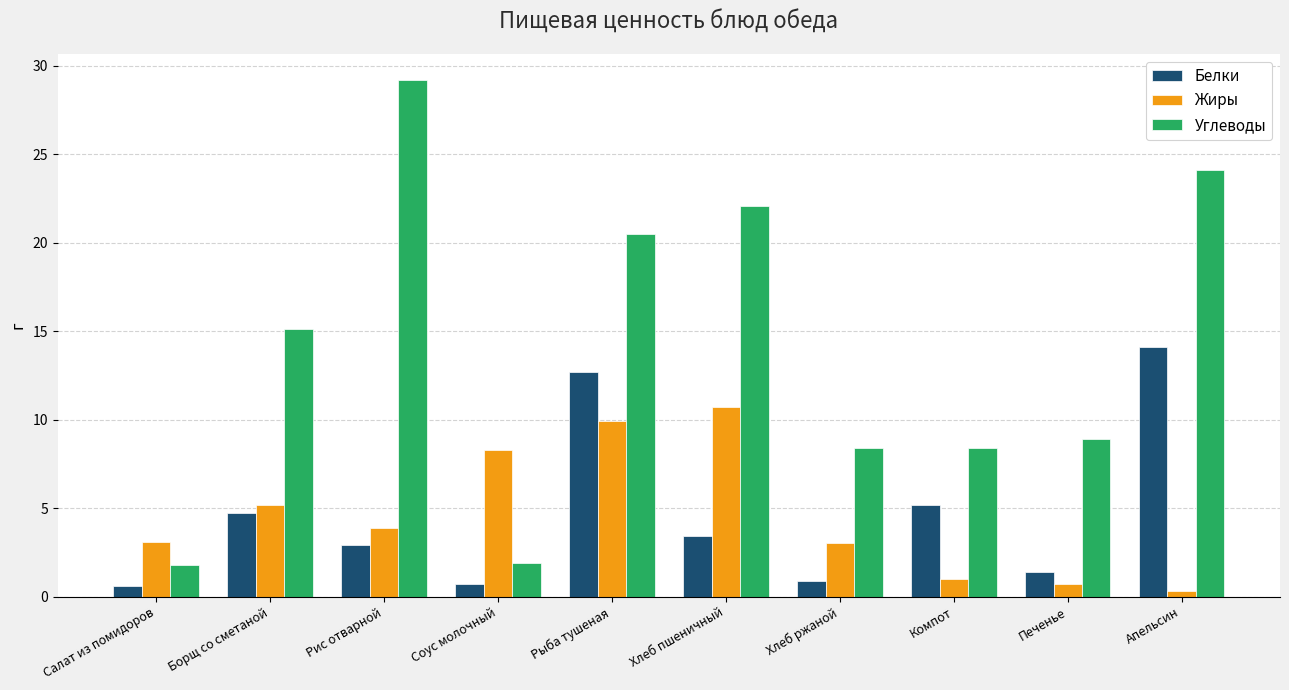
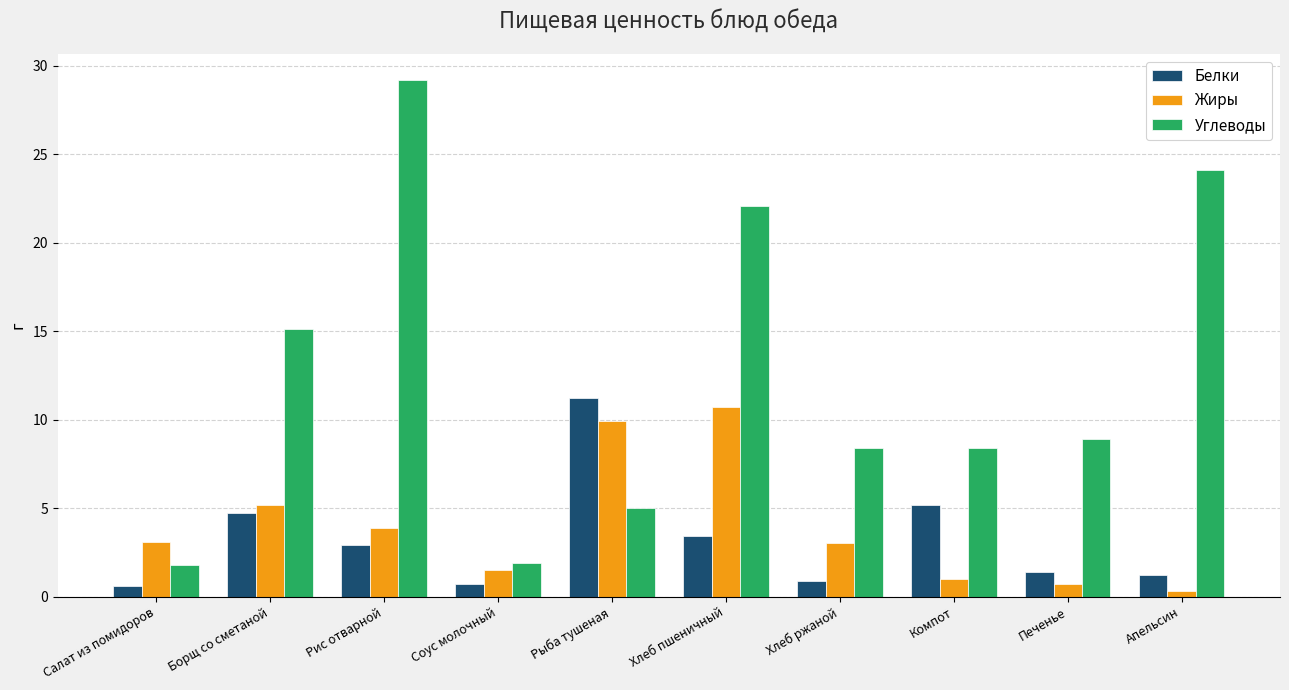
  {
    "Белки": {
      "Салат из помидоров": 0.6,
      "Борщ со сметаной": 4.7,
      "Рис отварной": 2.9,
      "Соус молочный": 0.7,
-     "Рыба тушеная": 12.7,
+     "Рыба тушеная": 11.2,
      "Хлеб пшеничный": 3.4,
      "Хлеб ржаной": 0.9,
      "Компот": 5.2,
      "Печенье": 1.4,
-     "Апельсин": 14.1
+     "Апельсин": 1.2
    },
    "Жиры": {
      "Салат из помидоров": 3.1,
      "Борщ со сметаной": 5.2,
      "Рис отварной": 3.9,
-     "Соус молочный": 8.3,
+     "Соус молочный": 1.5,
      "Рыба тушеная": 9.9,
      "Хлеб пшеничный": 10.7,
      "Хлеб ржаной": 3.0,
      "Компот": 1.0,
      "Печенье": 0.7,
      "Апельсин": 0.3
    },
    "Углеводы": {
      "Салат из помидоров": 1.8,
      "Борщ со сметаной": 15.1,
      "Рис отварной": 29.2,
      "Соус молочный": 1.9,
-     "Рыба тушеная": 20.5,
+     "Рыба тушеная": 5.0,
      "Хлеб пшеничный": 22.1,
      "Хлеб ржаной": 8.4,
      "Компот": 8.4,
      "Печенье": 8.9,
      "Апельсин": 24.1
    }
  }
